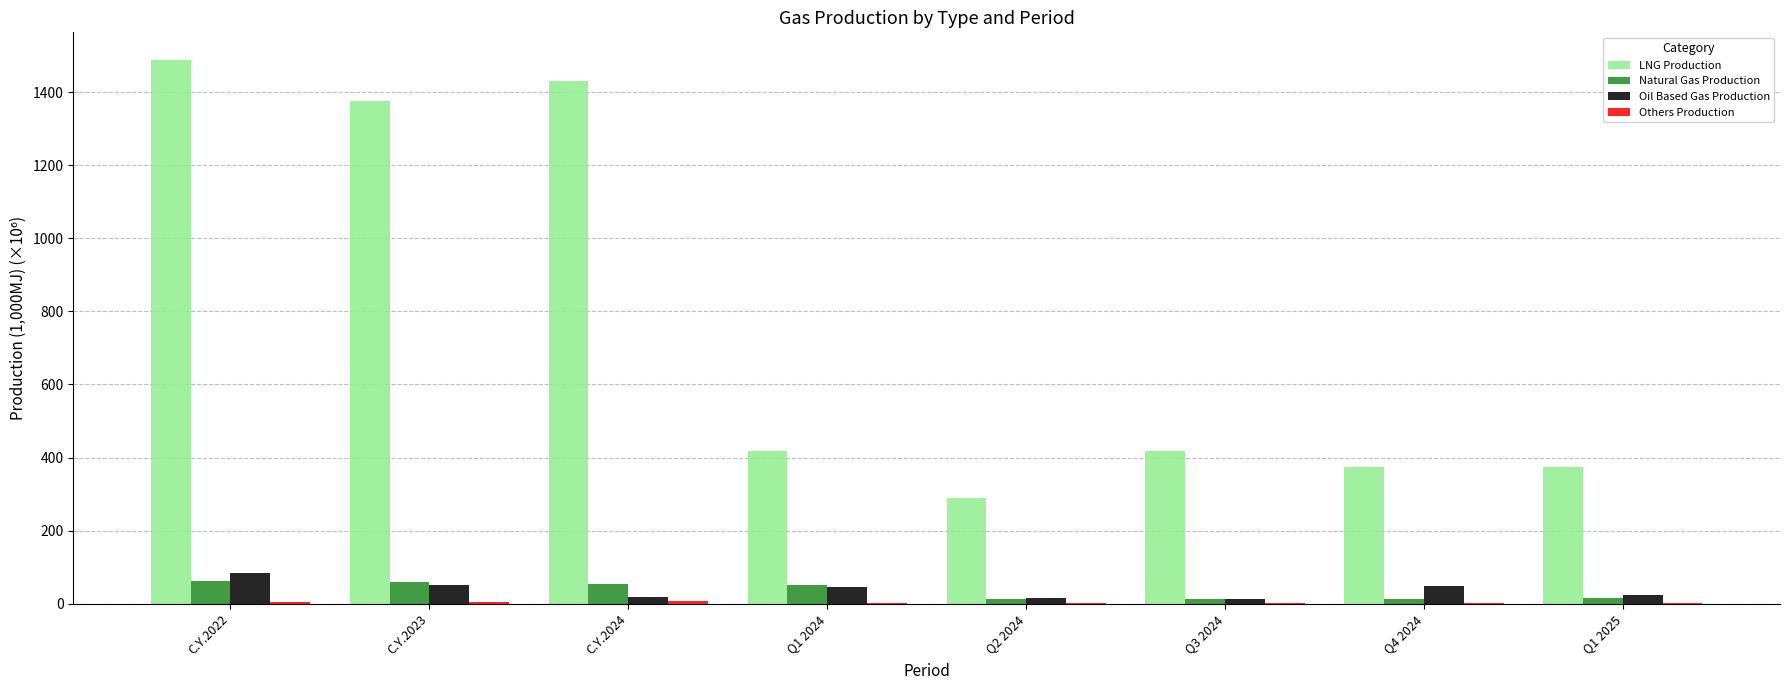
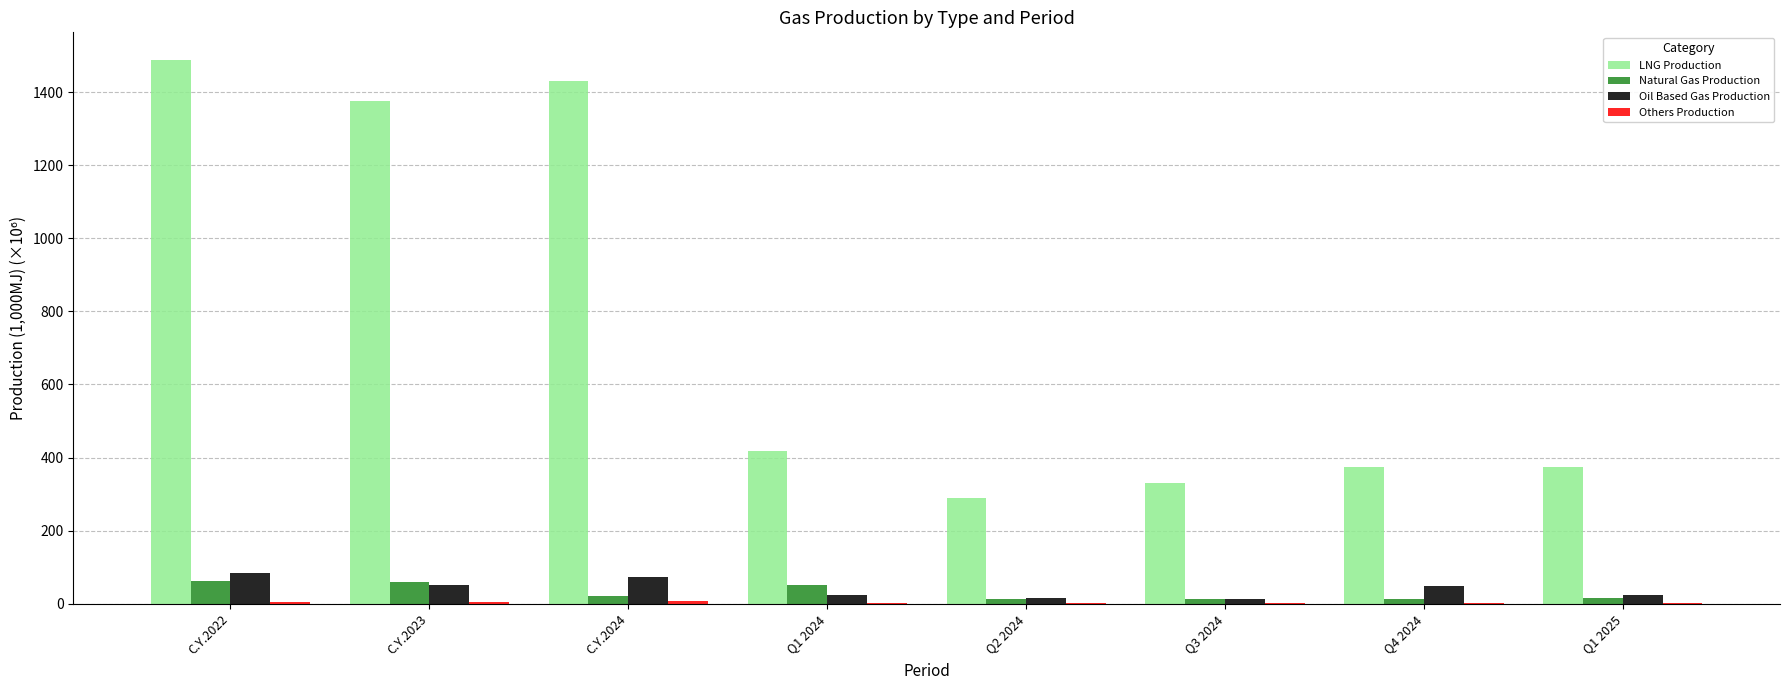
  {
    "LNG Production": {
      "C.Y.2022": 1490,
      "C.Y.2023": 1380,
      "C.Y.2024": 1430,
      "Q1 2024": 420,
      "Q2 2024": 290,
-     "Q3 2024": 420,
+     "Q3 2024": 330,
      "Q4 2024": 380,
      "Q1 2025": 370
    },
    "Natural Gas Production": {
      "C.Y.2022": 60,
      "C.Y.2023": 60,
-     "C.Y.2024": 50,
+     "C.Y.2024": 20,
      "Q1 2024": 50,
      "Q2 2024": 10,
      "Q3 2024": 10,
      "Q4 2024": 10,
      "Q1 2025": 20
    },
    "Oil Based Gas Production": {
      "C.Y.2022": 80,
      "C.Y.2023": 50,
-     "C.Y.2024": 20,
-     "Q1 2024": 40,
+     "C.Y.2024": 70,
+     "Q1 2024": 20,
      "Q2 2024": 10,
      "Q3 2024": 10,
      "Q4 2024": 50,
      "Q1 2025": 20
    }
  }
